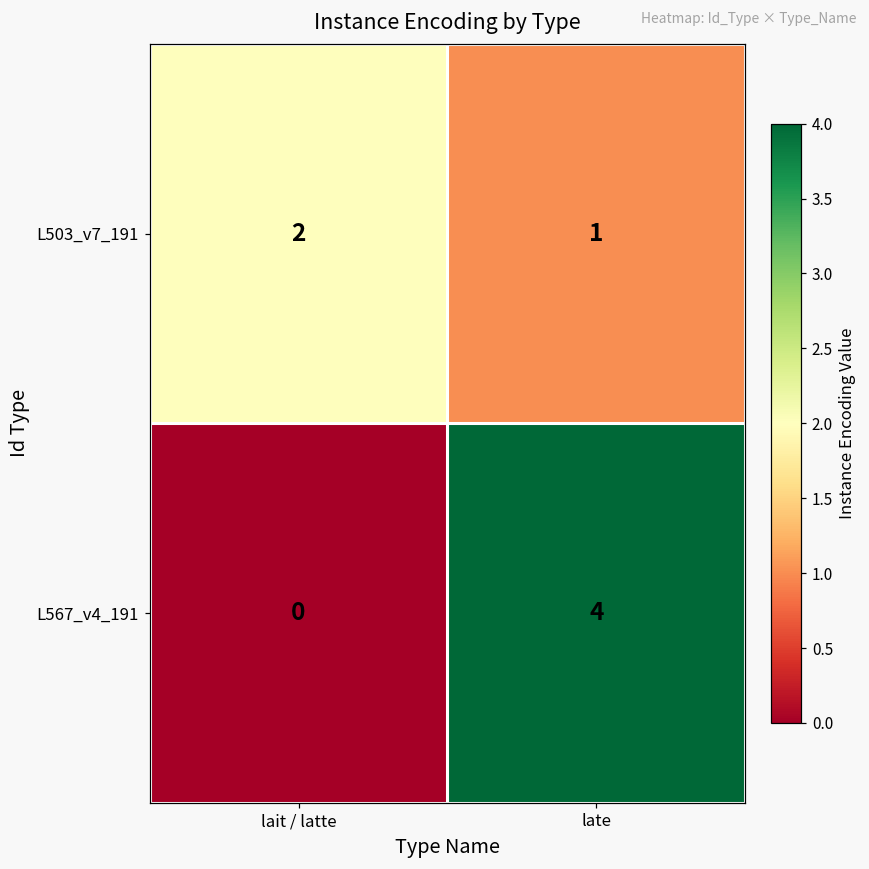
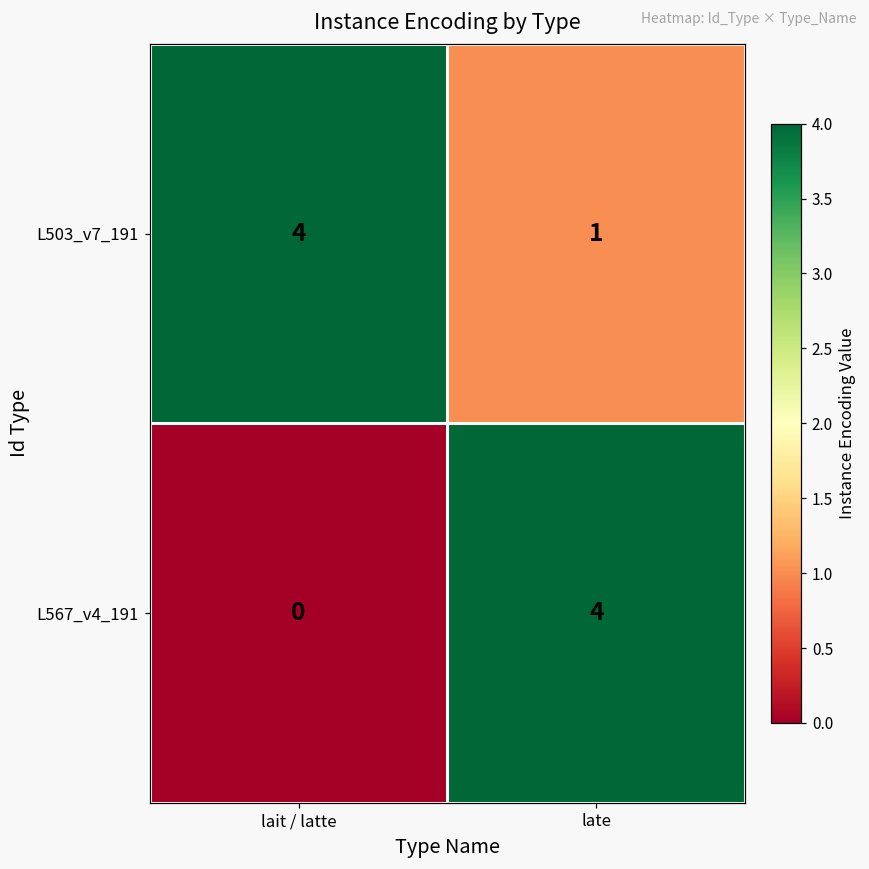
  {
    "L503_v7_191": {
-     "lait / latte": 2,
+     "lait / latte": 4,
      "late": 1
    },
    "L567_v4_191": {
      "lait / latte": 0,
      "late": 4
    }
  }
